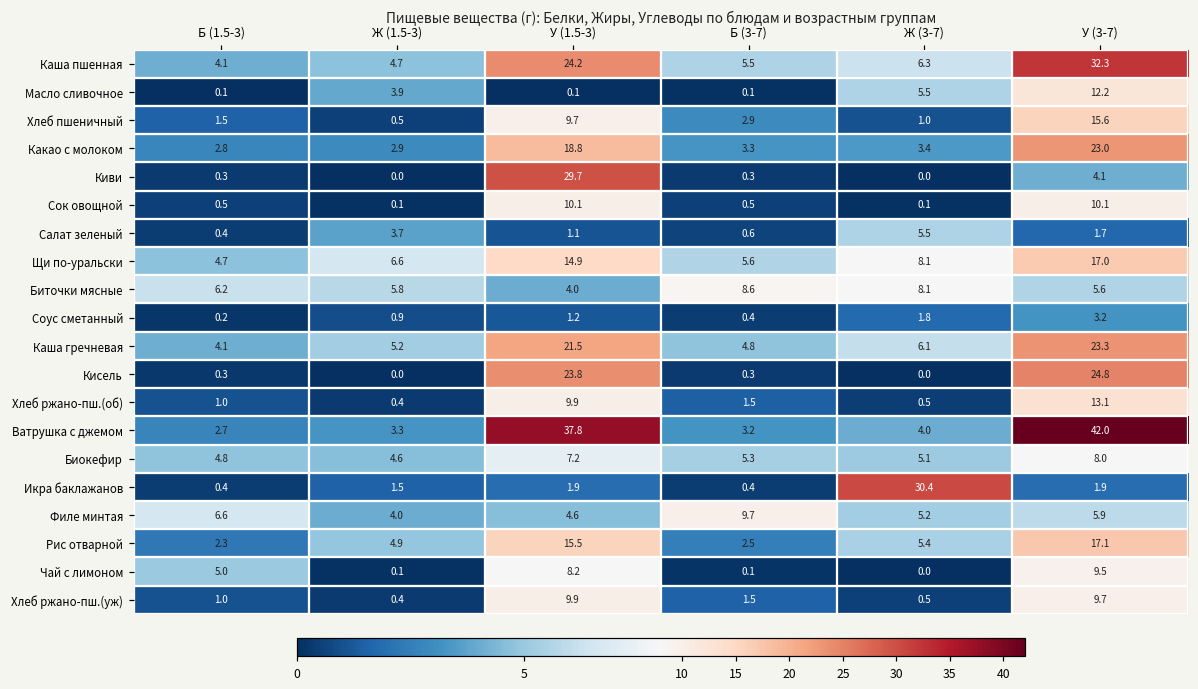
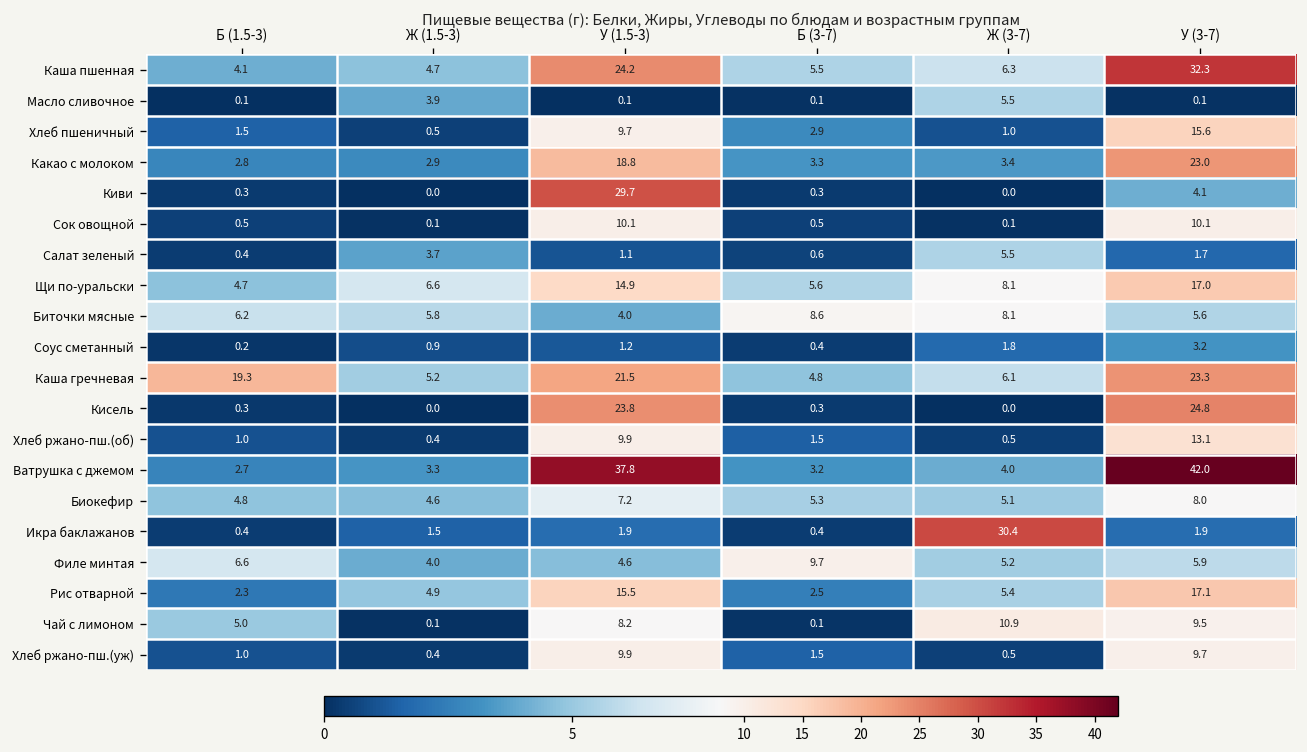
  {
    "Каша пшенная": {
      "Б (1.5-3)": 4.1,
      "Ж (1.5-3)": 4.7,
      "У (1.5-3)": 24.2,
      "Б (3-7)": 5.5,
      "Ж (3-7)": 6.3,
      "У (3-7)": 32.3
    },
    "Масло сливочное": {
      "Б (1.5-3)": 0.1,
      "Ж (1.5-3)": 3.9,
      "У (1.5-3)": 0.1,
      "Б (3-7)": 0.1,
      "Ж (3-7)": 5.5,
-     "У (3-7)": 12.2
+     "У (3-7)": 0.1
    },
    "Хлеб пшеничный": {
      "Б (1.5-3)": 1.5,
      "Ж (1.5-3)": 0.5,
      "У (1.5-3)": 9.7,
      "Б (3-7)": 2.9,
      "Ж (3-7)": 1.0,
      "У (3-7)": 15.6
    },
    "Какао с молоком": {
      "Б (1.5-3)": 2.8,
      "Ж (1.5-3)": 2.9,
      "У (1.5-3)": 18.8,
      "Б (3-7)": 3.3,
      "Ж (3-7)": 3.4,
      "У (3-7)": 23.0
    },
    "Киви": {
      "Б (1.5-3)": 0.3,
      "Ж (1.5-3)": 0.0,
      "У (1.5-3)": 29.7,
      "Б (3-7)": 0.3,
      "Ж (3-7)": 0.0,
      "У (3-7)": 4.1
    },
    "Сок овощной": {
      "Б (1.5-3)": 0.5,
      "Ж (1.5-3)": 0.1,
      "У (1.5-3)": 10.1,
      "Б (3-7)": 0.5,
      "Ж (3-7)": 0.1,
      "У (3-7)": 10.1
    },
    "Салат зеленый": {
      "Б (1.5-3)": 0.4,
      "Ж (1.5-3)": 3.7,
      "У (1.5-3)": 1.1,
      "Б (3-7)": 0.6,
      "Ж (3-7)": 5.5,
      "У (3-7)": 1.7
    },
    "Щи по-уральски": {
      "Б (1.5-3)": 4.7,
      "Ж (1.5-3)": 6.6,
      "У (1.5-3)": 14.9,
      "Б (3-7)": 5.6,
      "Ж (3-7)": 8.1,
      "У (3-7)": 17.0
    },
    "Биточки мясные": {
      "Б (1.5-3)": 6.2,
      "Ж (1.5-3)": 5.8,
      "У (1.5-3)": 4.0,
      "Б (3-7)": 8.6,
      "Ж (3-7)": 8.1,
      "У (3-7)": 5.6
    },
    "Соус сметанный": {
      "Б (1.5-3)": 0.2,
      "Ж (1.5-3)": 0.9,
      "У (1.5-3)": 1.2,
      "Б (3-7)": 0.4,
      "Ж (3-7)": 1.8,
      "У (3-7)": 3.2
    },
    "Каша гречневая": {
-     "Б (1.5-3)": 4.1,
+     "Б (1.5-3)": 19.3,
      "Ж (1.5-3)": 5.2,
      "У (1.5-3)": 21.5,
      "Б (3-7)": 4.8,
      "Ж (3-7)": 6.1,
      "У (3-7)": 23.3
    },
    "Кисель": {
      "Б (1.5-3)": 0.3,
      "Ж (1.5-3)": 0.0,
      "У (1.5-3)": 23.8,
      "Б (3-7)": 0.3,
      "Ж (3-7)": 0.0,
      "У (3-7)": 24.8
    },
    "Хлеб ржано-пш.(об)": {
      "Б (1.5-3)": 1.0,
      "Ж (1.5-3)": 0.4,
      "У (1.5-3)": 9.9,
      "Б (3-7)": 1.5,
      "Ж (3-7)": 0.5,
      "У (3-7)": 13.1
    },
    "Ватрушка с джемом": {
      "Б (1.5-3)": 2.7,
      "Ж (1.5-3)": 3.3,
      "У (1.5-3)": 37.8,
      "Б (3-7)": 3.2,
      "Ж (3-7)": 4.0,
      "У (3-7)": 42.0
    },
    "Биокефир": {
      "Б (1.5-3)": 4.8,
      "Ж (1.5-3)": 4.6,
      "У (1.5-3)": 7.2,
      "Б (3-7)": 5.3,
      "Ж (3-7)": 5.1,
      "У (3-7)": 8.0
    },
    "Икра баклажанов": {
      "Б (1.5-3)": 0.4,
      "Ж (1.5-3)": 1.5,
      "У (1.5-3)": 1.9,
      "Б (3-7)": 0.4,
      "Ж (3-7)": 30.4,
      "У (3-7)": 1.9
    },
    "Филе минтая": {
      "Б (1.5-3)": 6.6,
      "Ж (1.5-3)": 4.0,
      "У (1.5-3)": 4.6,
      "Б (3-7)": 9.7,
      "Ж (3-7)": 5.2,
      "У (3-7)": 5.9
    },
    "Рис отварной": {
      "Б (1.5-3)": 2.3,
      "Ж (1.5-3)": 4.9,
      "У (1.5-3)": 15.5,
      "Б (3-7)": 2.5,
      "Ж (3-7)": 5.4,
      "У (3-7)": 17.1
    },
    "Чай с лимоном": {
      "Б (1.5-3)": 5.0,
      "Ж (1.5-3)": 0.1,
      "У (1.5-3)": 8.2,
      "Б (3-7)": 0.1,
-     "Ж (3-7)": 0.0,
+     "Ж (3-7)": 10.9,
      "У (3-7)": 9.5
    },
    "Хлеб ржано-пш.(уж)": {
      "Б (1.5-3)": 1.0,
      "Ж (1.5-3)": 0.4,
      "У (1.5-3)": 9.9,
      "Б (3-7)": 1.5,
      "Ж (3-7)": 0.5,
      "У (3-7)": 9.7
    }
  }
